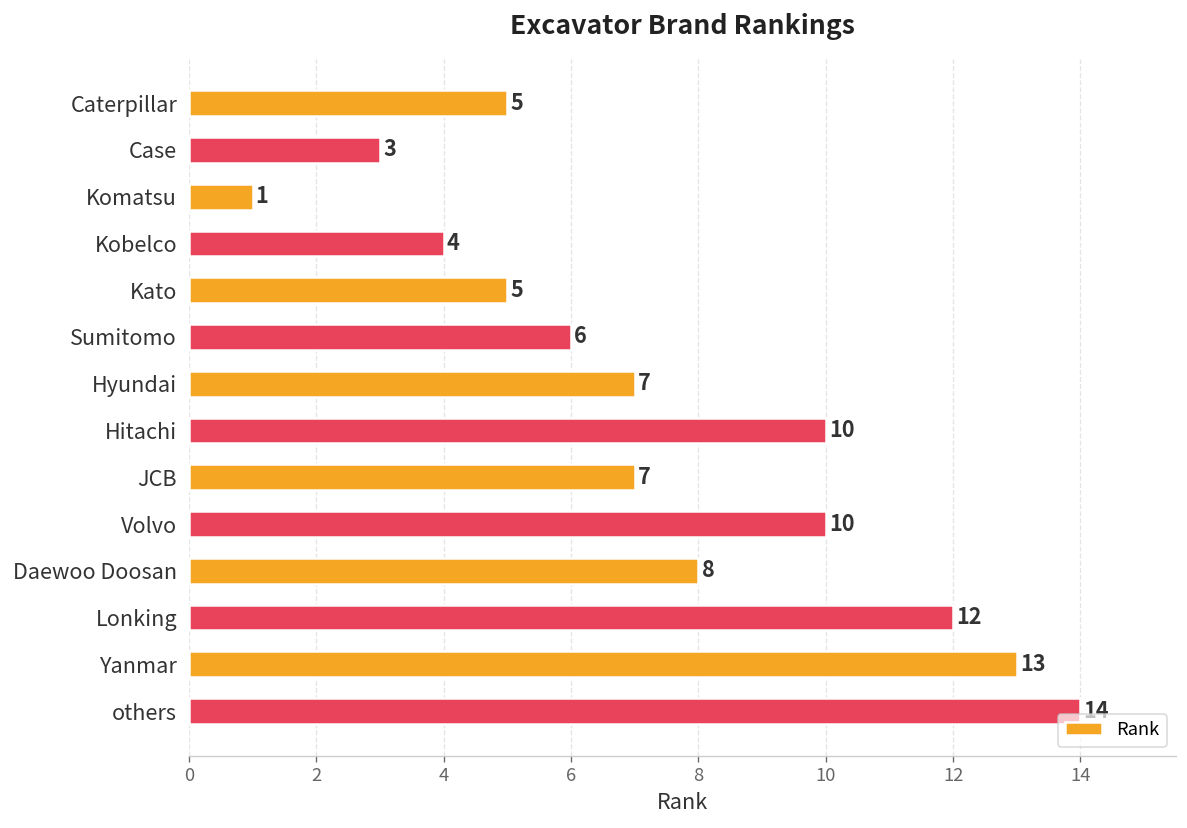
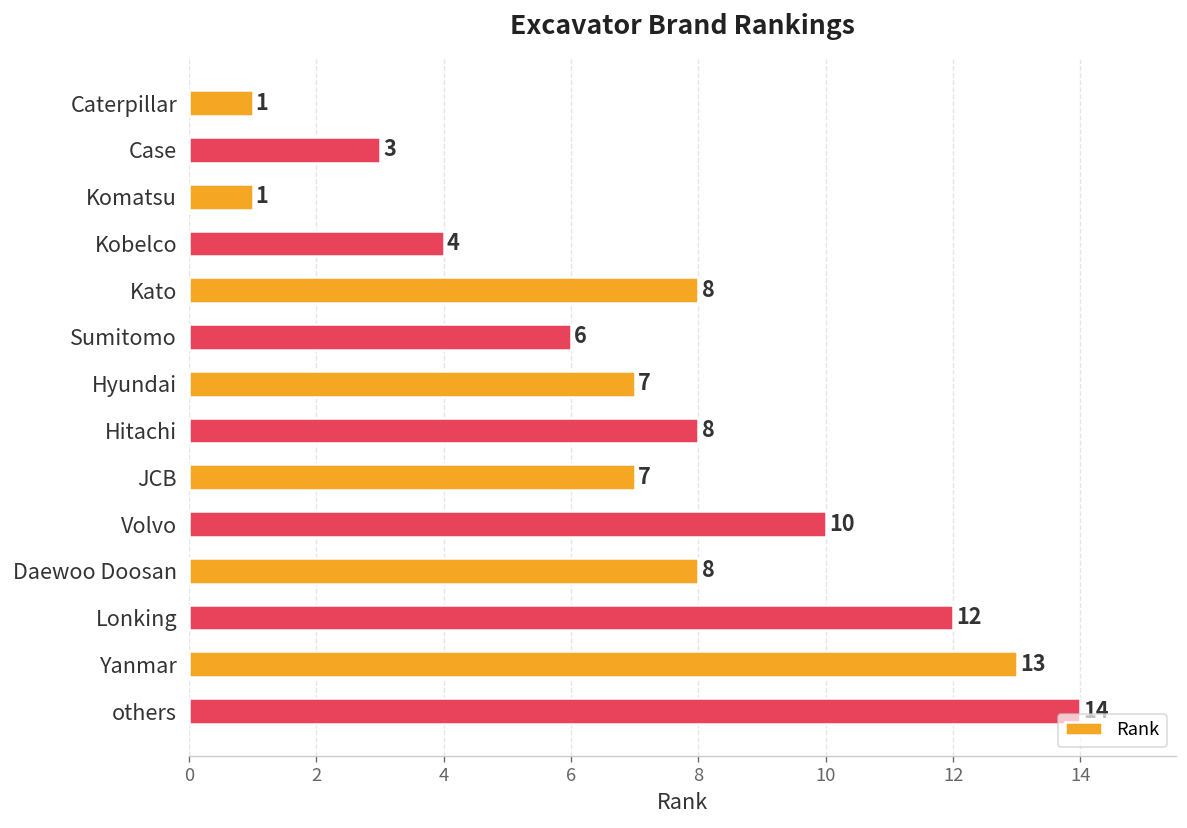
  {
-   "Caterpillar": 5,
+   "Caterpillar": 1,
    "Case": 3,
    "Komatsu": 1,
    "Kobelco": 4,
-   "Kato": 5,
+   "Kato": 8,
    "Sumitomo": 6,
    "Hyundai": 7,
-   "Hitachi": 10,
+   "Hitachi": 8,
    "JCB": 7,
    "Volvo": 10,
    "Daewoo Doosan": 8,
    "Lonking": 12,
    "Yanmar": 13
  }
